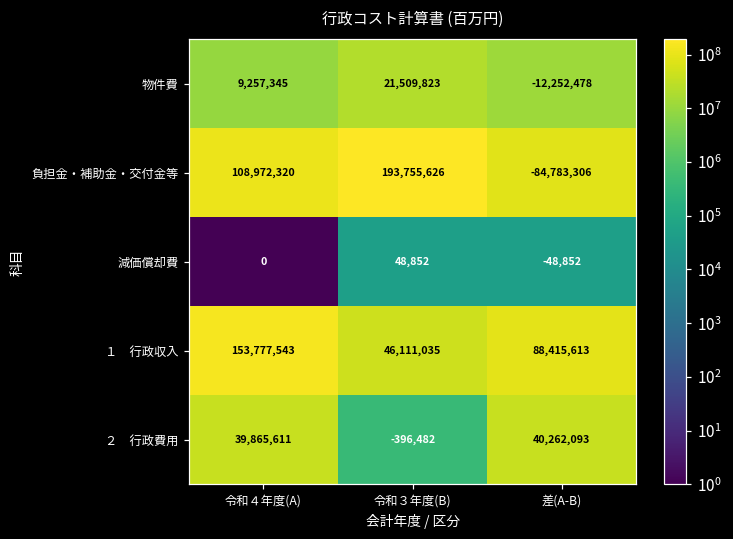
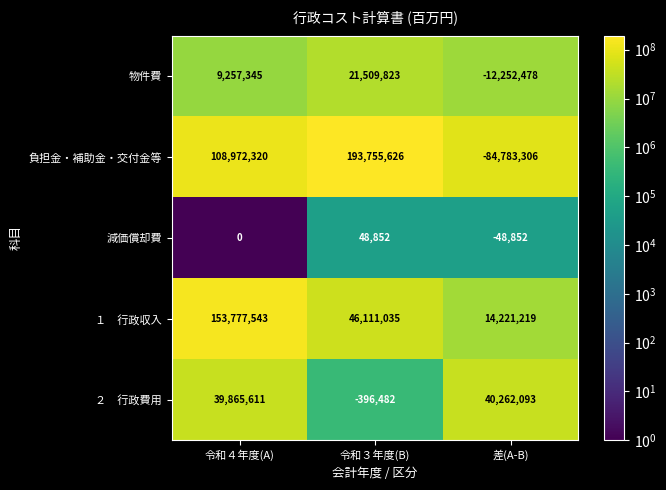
  {
    "物件費": {
      "令和４年度(A)": "9,257,345",
      "令和３年度(B)": "21,509,823",
      "差(A-B)": "-12,252,478"
    },
    "負担金・補助金・交付金等": {
      "令和４年度(A)": "108,972,320",
      "令和３年度(B)": "193,755,626",
      "差(A-B)": "-84,783,306"
    },
    "減価償却費": {
      "令和４年度(A)": "0",
      "令和３年度(B)": "48,852",
      "差(A-B)": "-48,852"
    },
    "１ 行政収入": {
      "令和４年度(A)": "153,777,543",
      "令和３年度(B)": "46,111,035",
-     "差(A-B)": "88,415,613"
+     "差(A-B)": "14,221,219"
    },
    "２ 行政費用": {
      "令和４年度(A)": "39,865,611",
      "令和３年度(B)": "-396,482",
      "差(A-B)": "40,262,093"
    }
  }
